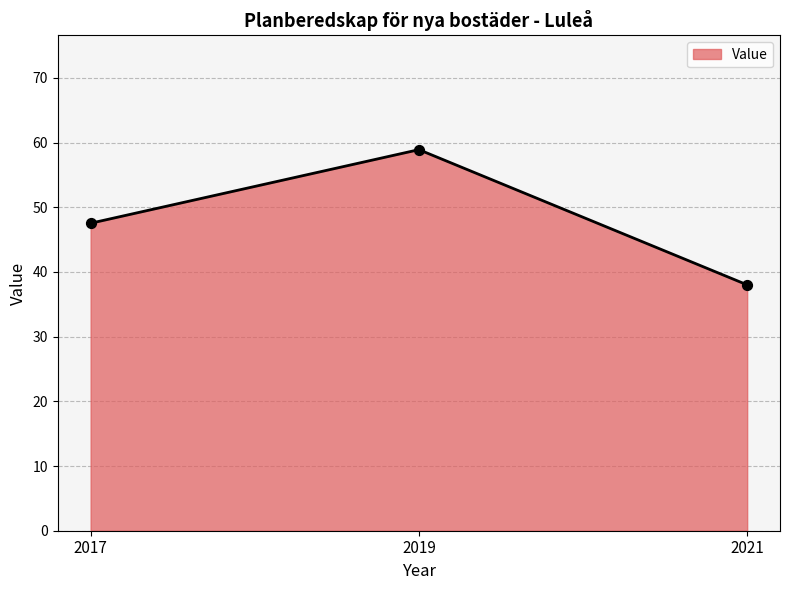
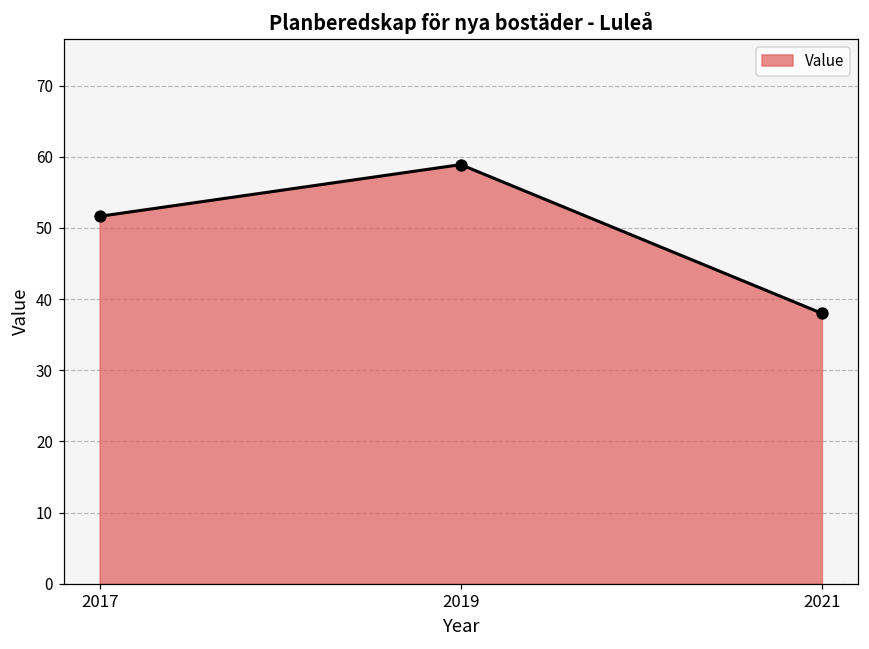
  {
-   "2017": 48,
+   "2017": 52,
    "2019": 59,
    "2021": 38
  }
